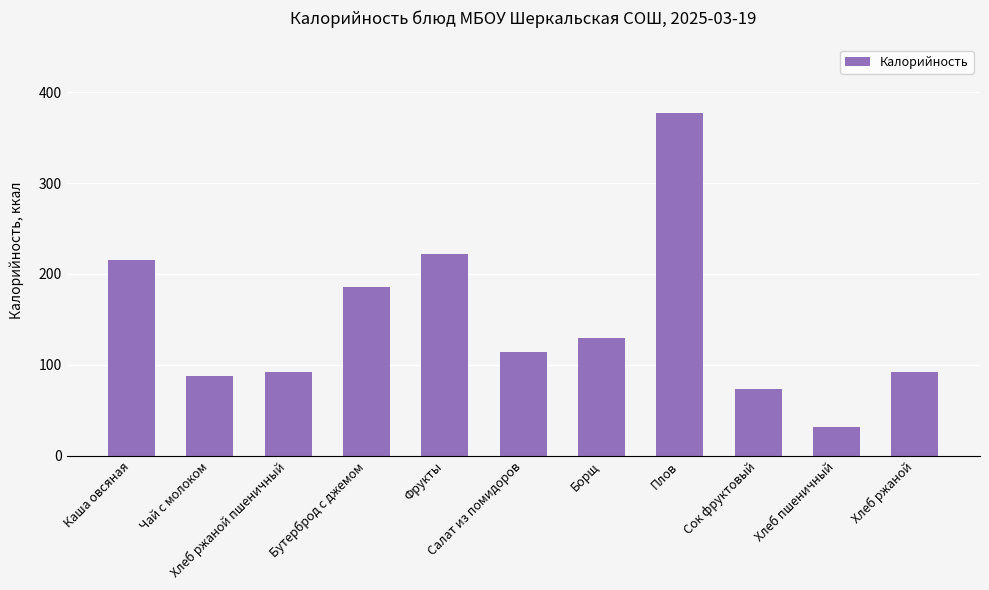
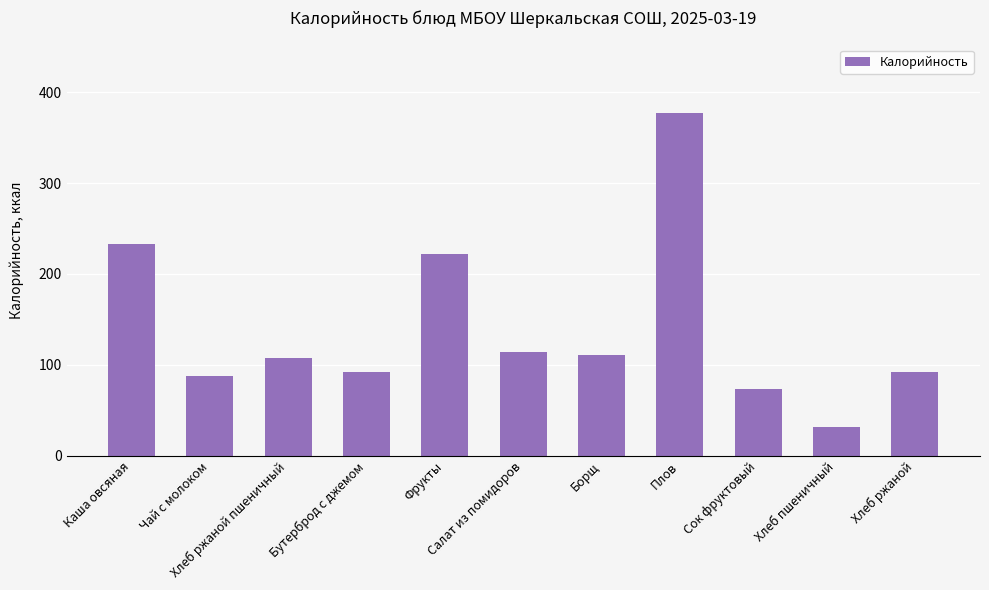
  {
-   "Каша овсяная": 220,
+   "Каша овсяная": 230,
    "Чай с молоком": 90,
-   "Хлеб ржаной пшеничный": 90,
-   "Бутерброд с джемом": 190,
+   "Хлеб ржаной пшеничный": 110,
+   "Бутерброд с джемом": 90,
    "Фрукты": 220,
    "Салат из помидоров": 110,
-   "Борщ": 130,
+   "Борщ": 110,
    "Плов": 380,
    "Сок фруктовый": 70,
    "Хлеб пшеничный": 30,
    "Хлеб ржаной": 90
  }
